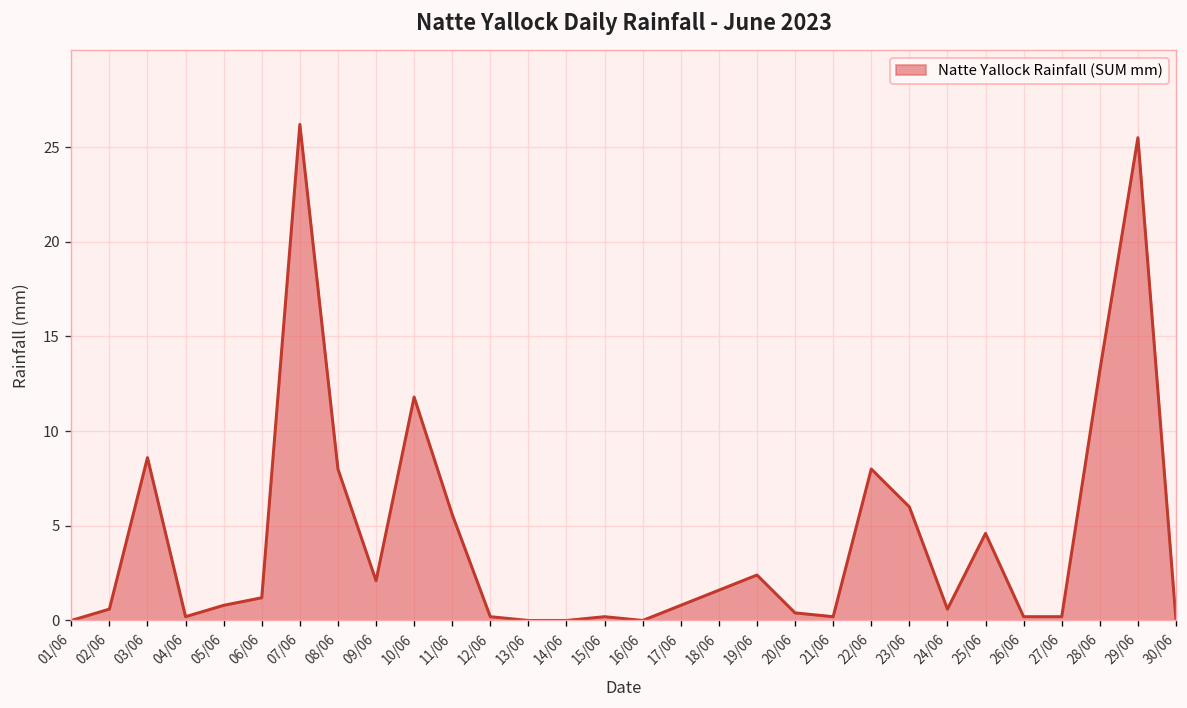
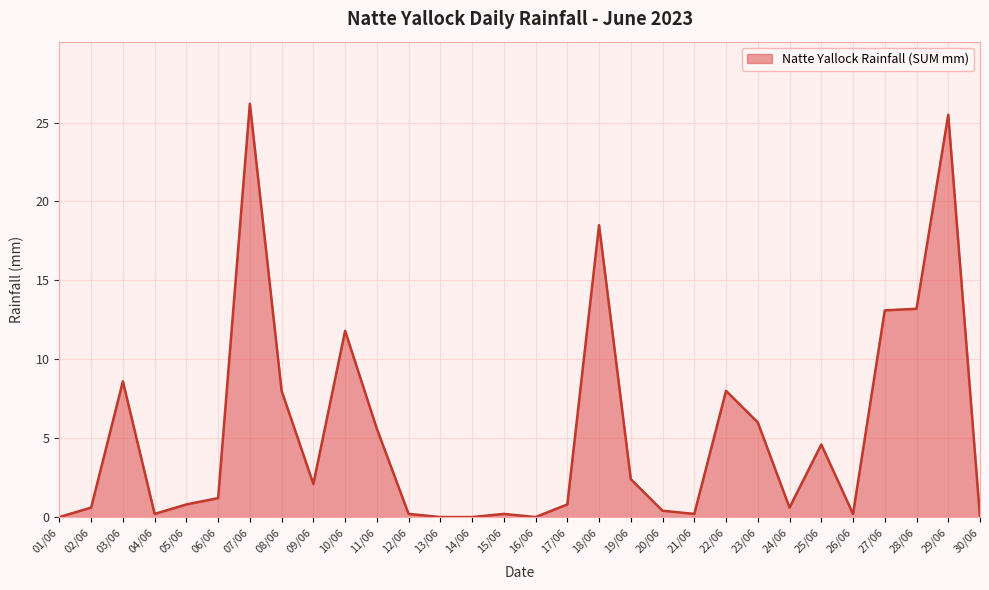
  {
    "01/06": 0.0,
    "02/06": 0.6,
    "03/06": 8.6,
    "04/06": 0.2,
    "05/06": 0.8,
    "06/06": 1.2,
    "07/06": 26.2,
    "08/06": 8.0,
    "09/06": 2.1,
    "10/06": 11.8,
    "11/06": 5.6,
    "12/06": 0.2,
    "13/06": 0.0,
    "14/06": 0.0,
    "15/06": 0.2,
    "16/06": 0.0,
    "17/06": 0.8,
-   "18/06": 1.6,
+   "18/06": 18.5,
    "19/06": 2.4,
    "20/06": 0.4,
    "21/06": 0.2,
    "22/06": 8.0,
    "23/06": 6.0,
    "24/06": 0.6,
    "25/06": 4.6,
    "26/06": 0.2,
-   "27/06": 0.2,
+   "27/06": 13.1,
    "28/06": 13.2,
    "29/06": 25.5,
    "30/06": 0.0
  }
